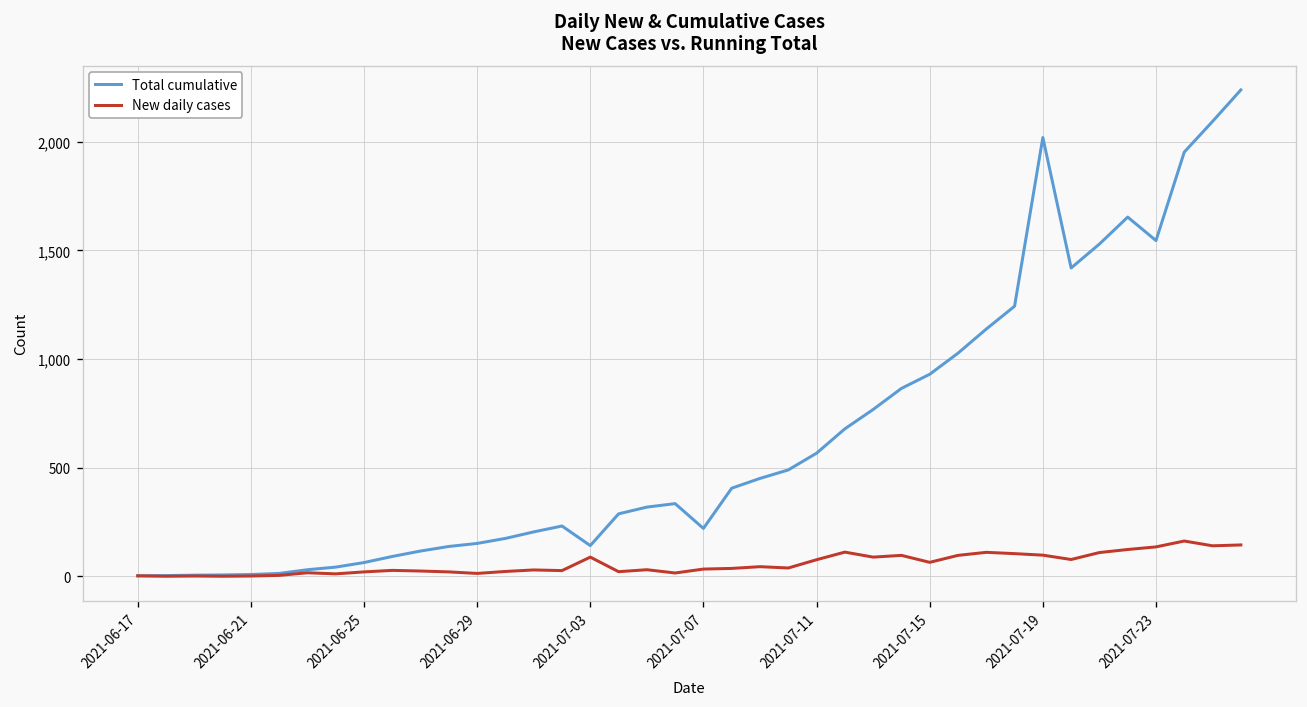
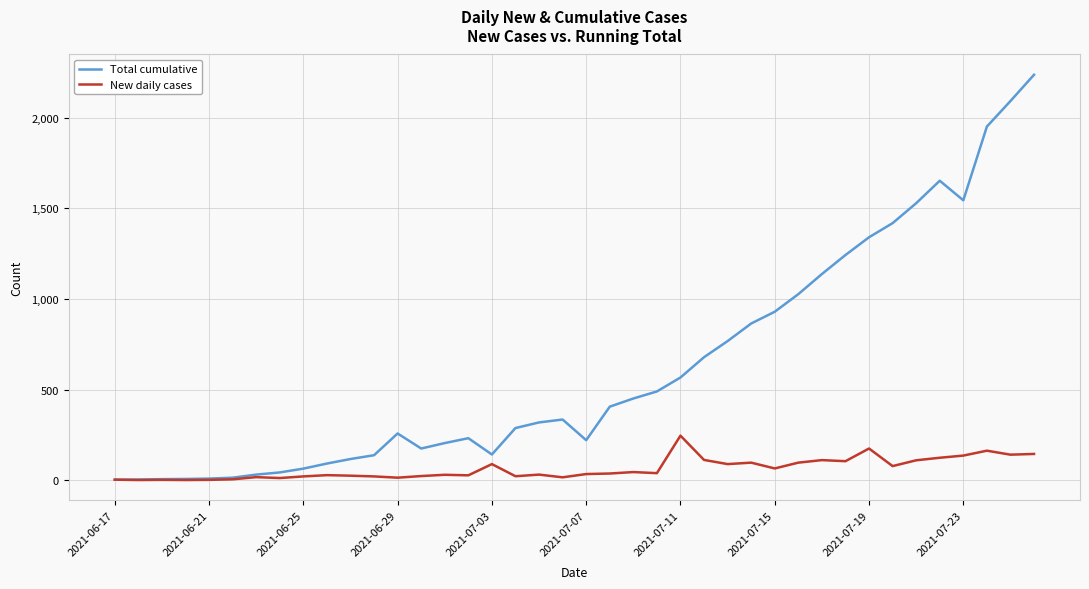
  {
    "Total cumulative": {
      "2021-06-25": "60",
-     "2021-06-29": "150",
+     "2021-06-29": "260",
      "2021-07-03": "140",
      "2021-07-07": "220",
      "2021-07-11": "570",
      "2021-07-15": "930",
-     "2021-07-19": "2,020",
+     "2021-07-19": "1,340",
      "2021-07-23": "1,550"
    },
    "New daily cases": {
      "2021-06-25": "20",
      "2021-06-29": "10",
      "2021-07-03": "90",
      "2021-07-07": "30",
-     "2021-07-11": "80",
+     "2021-07-11": "250",
      "2021-07-15": "70",
-     "2021-07-19": "100",
+     "2021-07-19": "180",
      "2021-07-23": "140"
    }
  }
